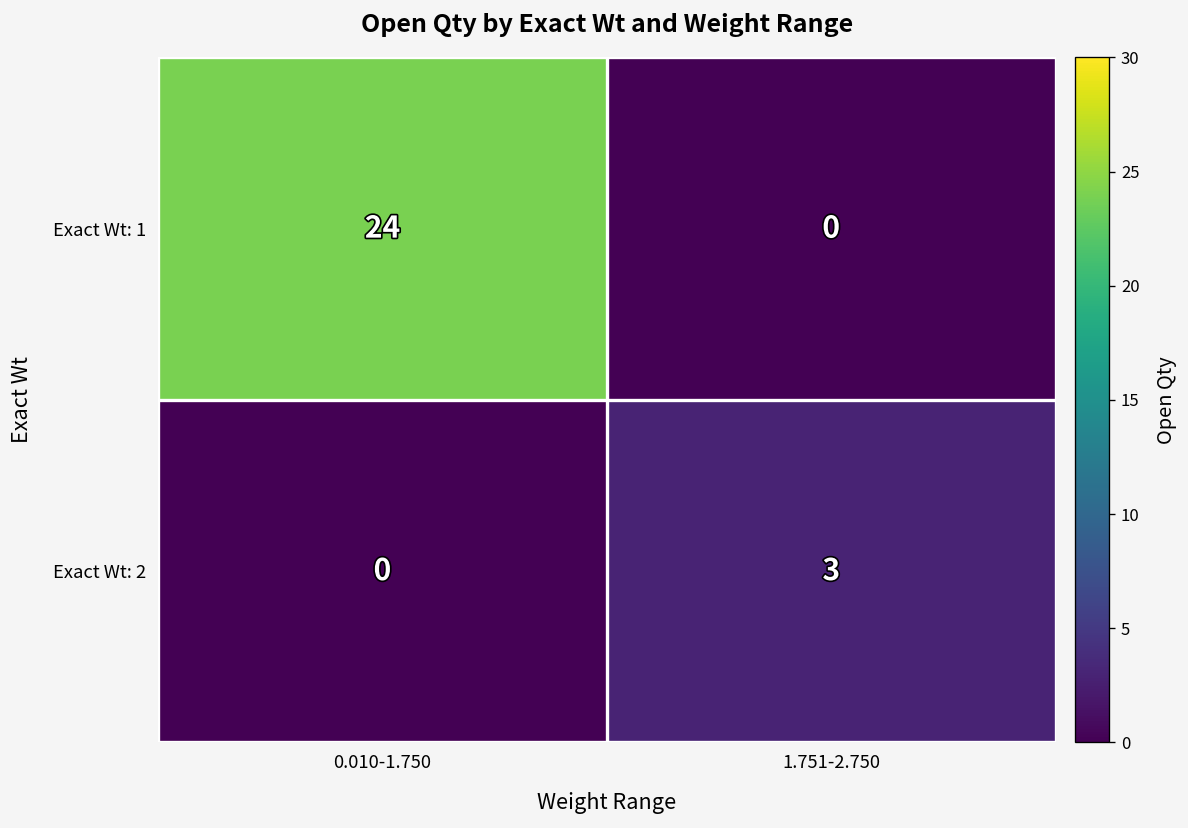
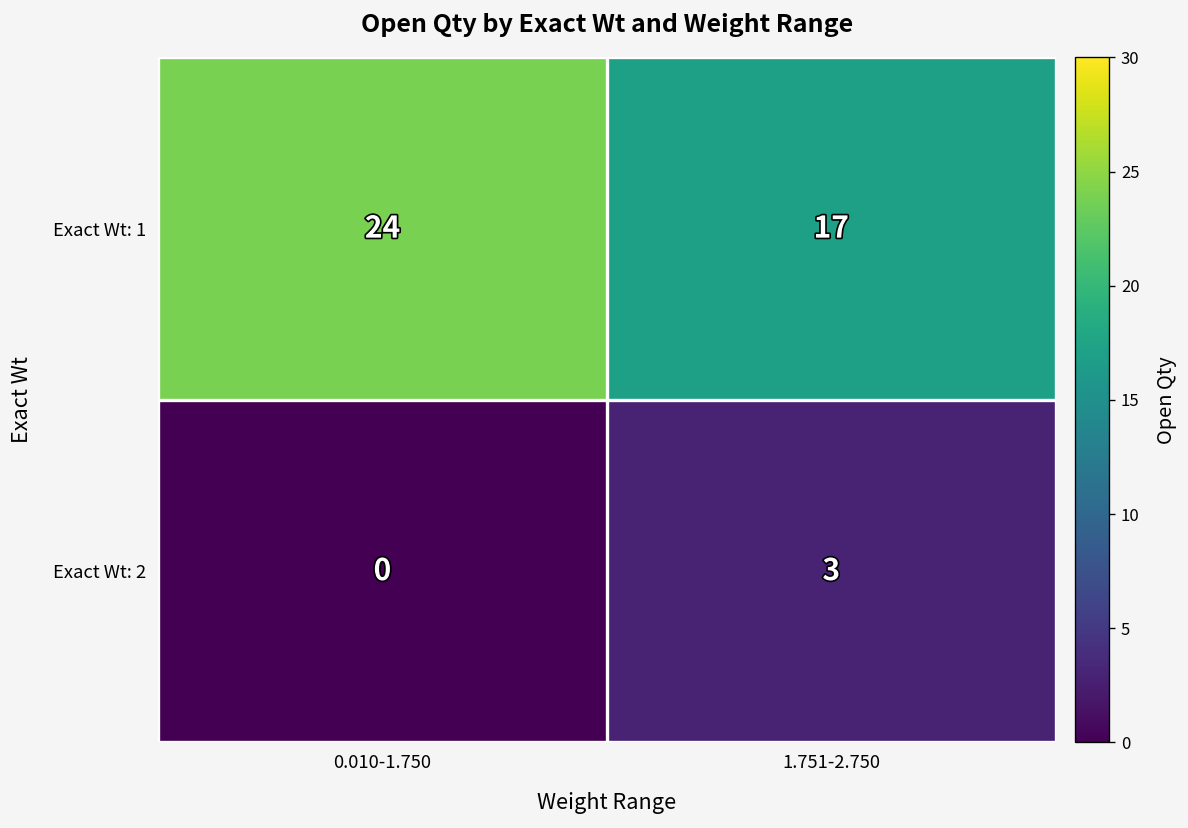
  {
    "Exact Wt: 1": {
      "0.010-1.750": 24,
-     "1.751-2.750": 0
+     "1.751-2.750": 17
    },
    "Exact Wt: 2": {
      "0.010-1.750": 0,
      "1.751-2.750": 3
    }
  }
